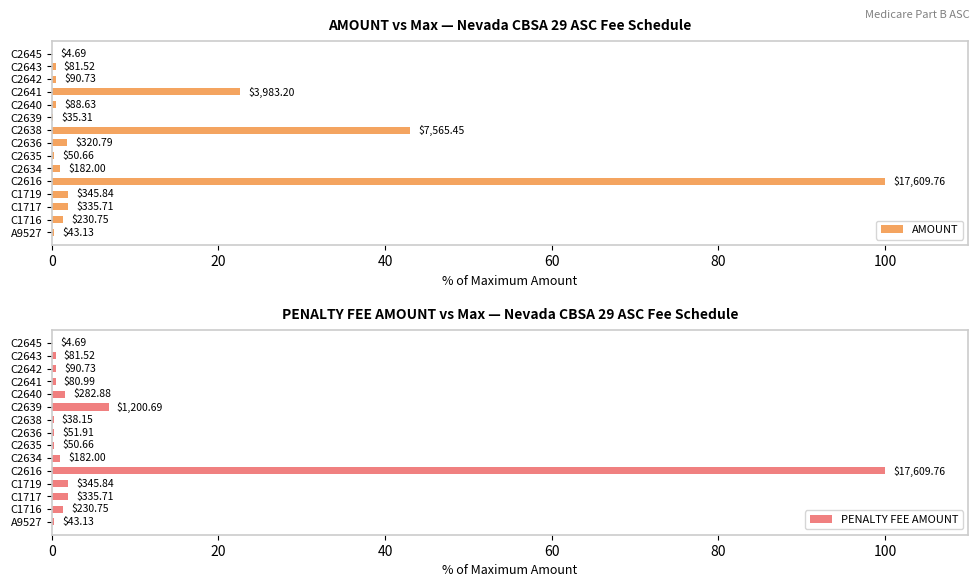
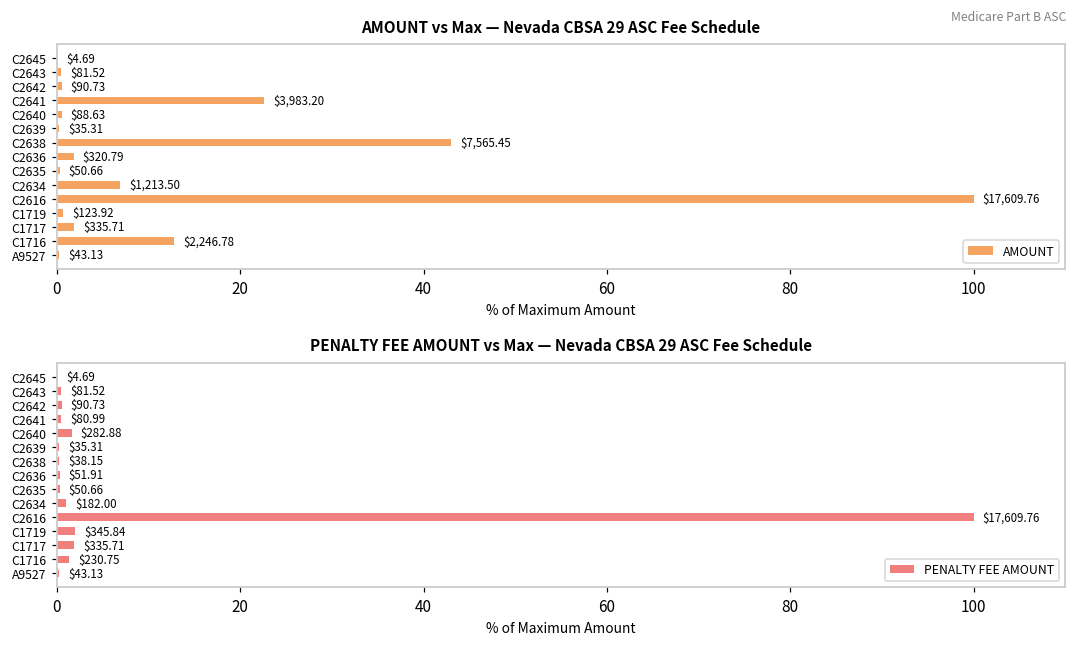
  {
    "AMOUNT vs Max — Nevada CBSA 29 ASC Fee Schedule": {
-     "C2634": "$182.00",
-     "C1719": "$345.84",
-     "C1716": "$230.75"
+     "C2634": "$1,213.50",
+     "C1719": "$123.92",
+     "C1716": "$2,246.78"
    },
    "PENALTY FEE AMOUNT vs Max — Nevada CBSA 29 ASC Fee Schedule": {
-     "C2639": "$1,200.69"
+     "C2639": "$35.31"
    }
  }
